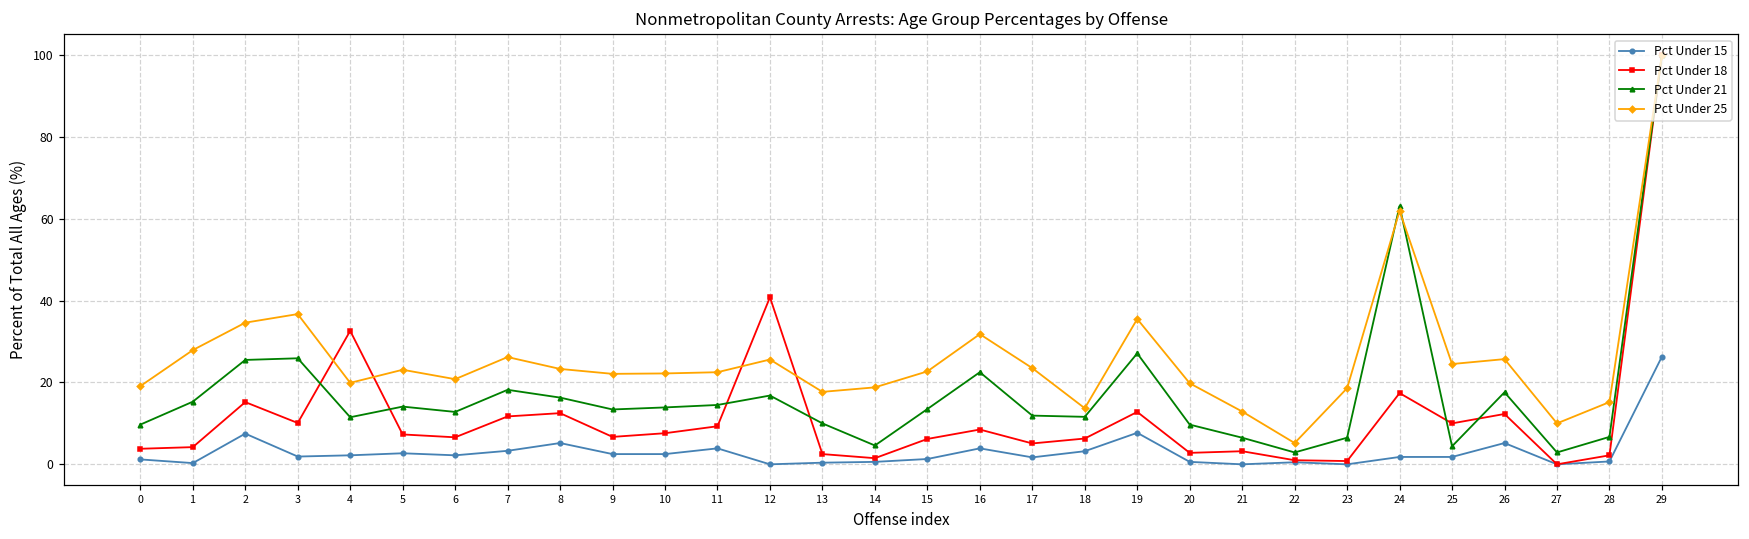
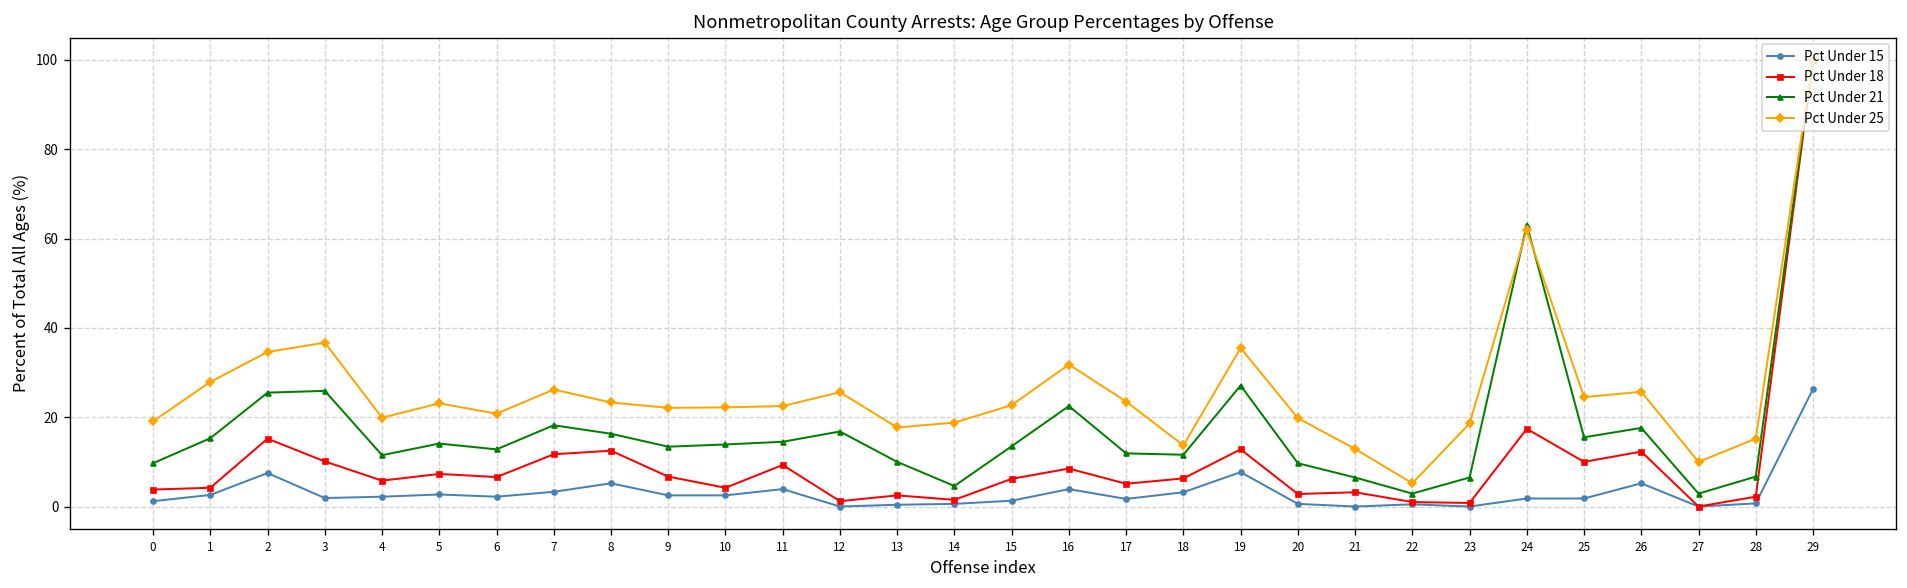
  {
    "Pct Under 15": {
      "0": 1,
-     "1": 0,
+     "1": 3,
      "2": 8,
      "3": 2,
      "4": 2,
      "5": 3,
      "6": 2,
      "7": 3,
      "8": 5,
      "9": 3,
      "10": 3,
      "11": 4,
      "12": 0,
      "13": 0,
      "14": 1,
      "15": 1,
      "16": 4,
      "17": 2,
      "18": 3,
      "19": 8,
      "20": 1,
      "21": 0,
      "23": 0,
      "24": 2,
      "25": 2,
      "26": 5,
      "28": 1,
      "29": 26
    },
    "Pct Under 18": {
      "0": 4,
      "1": 4,
      "2": 15,
      "3": 10,
-     "4": 33,
+     "4": 6,
      "5": 7,
      "6": 7,
      "7": 12,
      "8": 13,
      "9": 7,
-     "10": 8,
+     "10": 4,
      "11": 9,
-     "12": 41,
+     "12": 1,
      "13": 3,
      "14": 2,
      "15": 6,
      "16": 9,
      "17": 5,
      "18": 6,
      "19": 13,
      "20": 3,
      "21": 3,
      "23": 1,
      "24": 17,
      "25": 10,
      "26": 12,
      "28": 2
    },
    "Pct Under 21": {
      "0": 10,
      "1": 15,
      "2": 26,
      "3": 26,
      "4": 12,
      "5": 14,
      "6": 13,
      "7": 18,
      "8": 16,
      "9": 13,
      "10": 14,
      "11": 15,
      "12": 17,
      "13": 10,
      "14": 5,
      "15": 14,
      "16": 23,
      "17": 12,
      "18": 12,
      "19": 27,
      "20": 10,
      "21": 7,
      "22": 3,
      "23": 7,
      "24": 63,
-     "25": 4,
+     "25": 16,
      "26": 18,
      "27": 3,
      "28": 7
    },
    "Pct Under 25": {
      "0": 19,
      "1": 28,
      "2": 35,
      "3": 37,
      "4": 20,
      "5": 23,
      "6": 21,
      "7": 26,
      "8": 23,
      "9": 22,
      "10": 22,
      "11": 23,
      "12": 26,
      "13": 18,
      "14": 19,
      "15": 23,
      "16": 32,
      "17": 24,
      "18": 14,
      "19": 36,
      "20": 20,
      "21": 13,
      "22": 5,
      "23": 19,
      "24": 62,
      "25": 25,
      "26": 26,
      "27": 10,
      "28": 15
    }
  }
